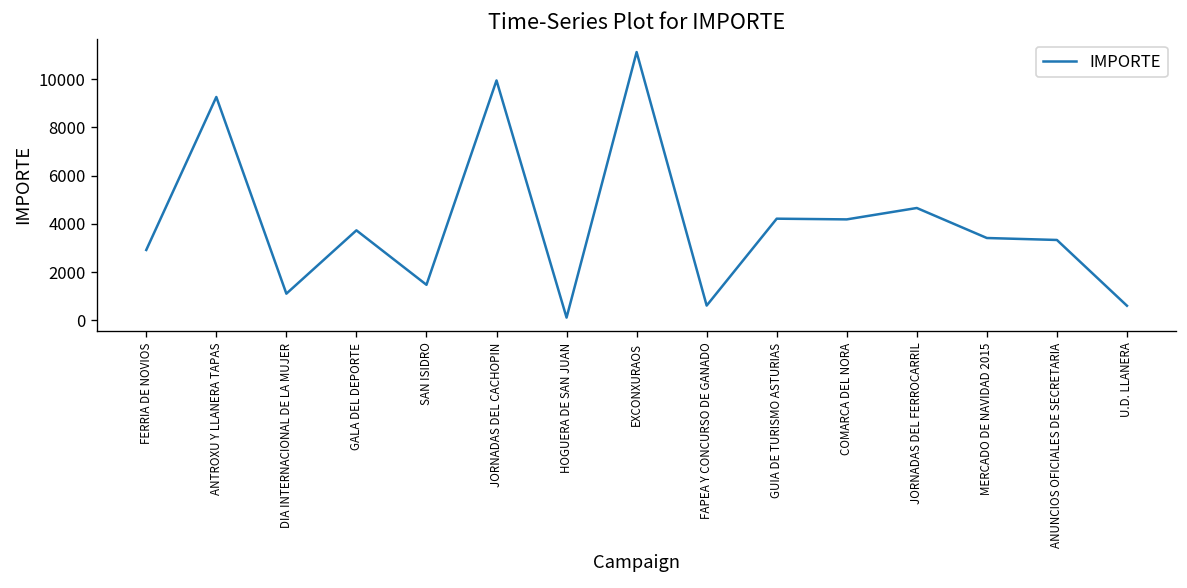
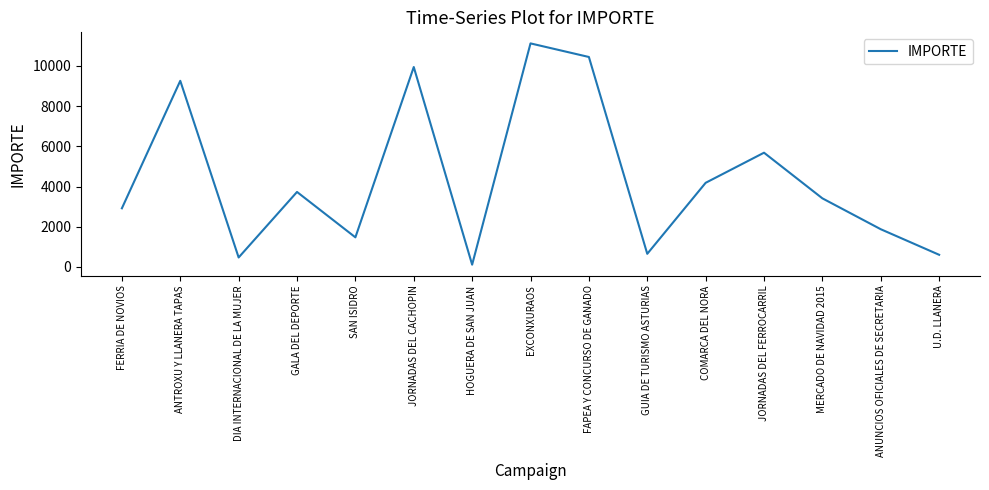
  {
    "FERRIA DE NOVIOS": 2900,
    "ANTROXU Y LLANERA TAPAS": 9300,
-   "DIA INTERNACIONAL DE LA MUJER": 1100,
+   "DIA INTERNACIONAL DE LA MUJER": 500,
    "GALA DEL DEPORTE": 3700,
    "SAN ISIDRO": 1500,
    "JORNADAS DEL CACHOPIN": 9900,
    "HOGUERA DE SAN JUAN": 100,
    "EXCONXURAOS": 11100,
-   "FAPEA Y CONCURSO DE GANADO": 600,
-   "GUIA DE TURISMO ASTURIAS": 4200,
+   "FAPEA Y CONCURSO DE GANADO": 10400,
+   "GUIA DE TURISMO ASTURIAS": 700,
    "COMARCA DEL NORA": 4200,
-   "JORNADAS DEL FERROCARRIL": 4700,
+   "JORNADAS DEL FERROCARRIL": 5700,
    "MERCADO DE NAVIDAD 2015": 3400,
-   "ANUNCIOS OFICIALES DE SECRETARIA": 3300,
+   "ANUNCIOS OFICIALES DE SECRETARIA": 1900,
    "U.D. LLANERA": 600
  }
